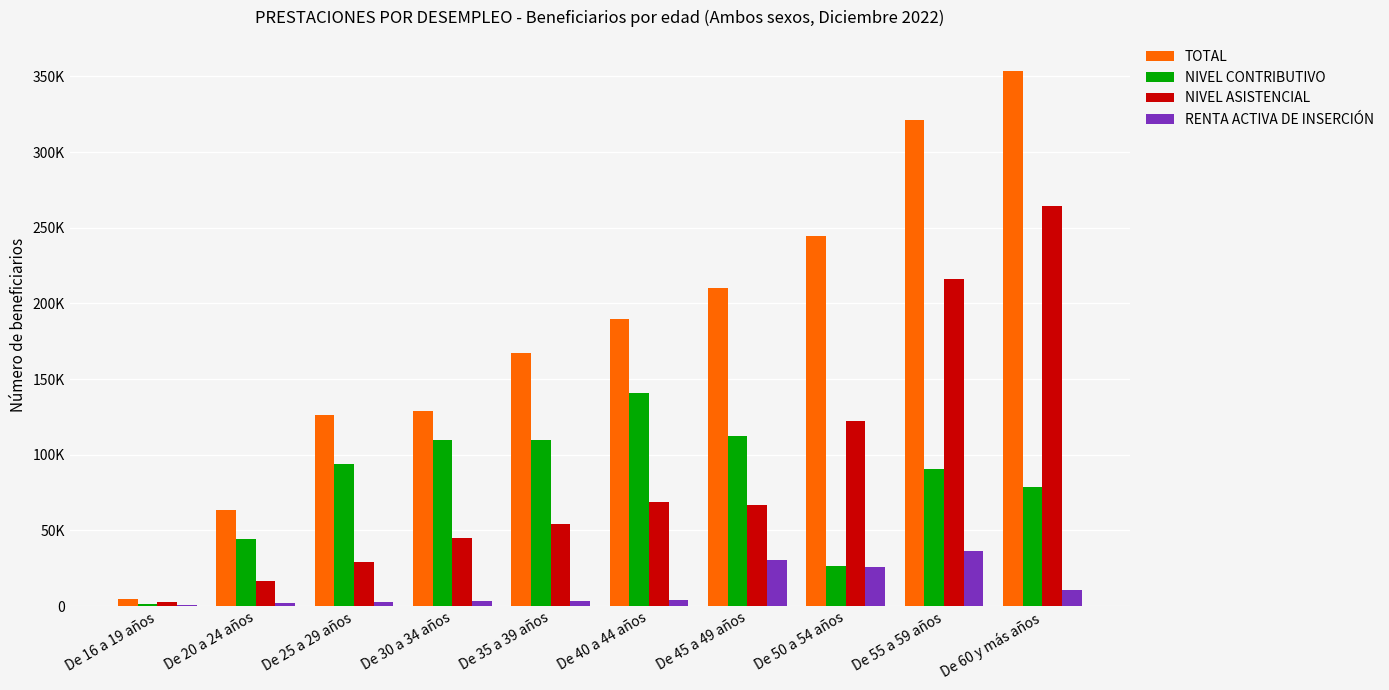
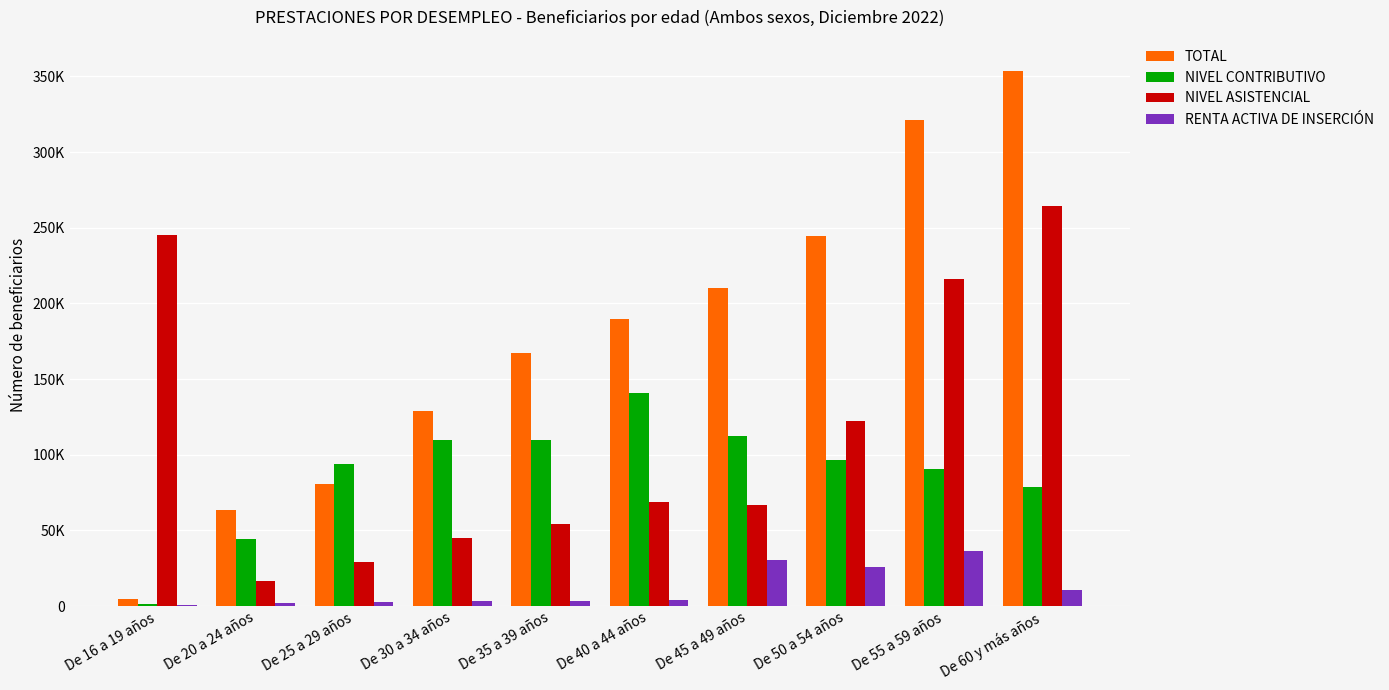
  {
    "TOTAL": {
      "De 16 a 19 años": 5000,
      "De 20 a 24 años": 63000,
-     "De 25 a 29 años": 126000,
+     "De 25 a 29 años": 81000,
      "De 30 a 34 años": 129000,
      "De 35 a 39 años": 167000,
      "De 40 a 44 años": 189000,
      "De 45 a 49 años": 210000,
      "De 50 a 54 años": 245000,
      "De 55 a 59 años": 321000,
      "De 60 y más años": 354000
    },
    "NIVEL CONTRIBUTIVO": {
      "De 20 a 24 años": 44000,
      "De 25 a 29 años": 94000,
      "De 30 a 34 años": 110000,
      "De 35 a 39 años": 110000,
      "De 40 a 44 años": 141000,
      "De 45 a 49 años": 112000,
-     "De 50 a 54 años": 27000,
+     "De 50 a 54 años": 96000,
      "De 55 a 59 años": 90000,
      "De 60 y más años": 79000
    },
    "NIVEL ASISTENCIAL": {
-     "De 16 a 19 años": 2000,
+     "De 16 a 19 años": 245000,
      "De 20 a 24 años": 17000,
      "De 25 a 29 años": 29000,
      "De 30 a 34 años": 45000,
      "De 35 a 39 años": 54000,
      "De 40 a 44 años": 69000,
      "De 45 a 49 años": 67000,
      "De 50 a 54 años": 123000,
      "De 55 a 59 años": 216000,
      "De 60 y más años": 264000
    },
    "RENTA ACTIVA DE INSERCIÓN": {
      "De 20 a 24 años": 2000,
      "De 25 a 29 años": 3000,
      "De 30 a 34 años": 3000,
      "De 35 a 39 años": 4000,
      "De 40 a 44 años": 4000,
      "De 45 a 49 años": 31000,
      "De 50 a 54 años": 26000,
      "De 55 a 59 años": 36000,
      "De 60 y más años": 11000
    }
  }
